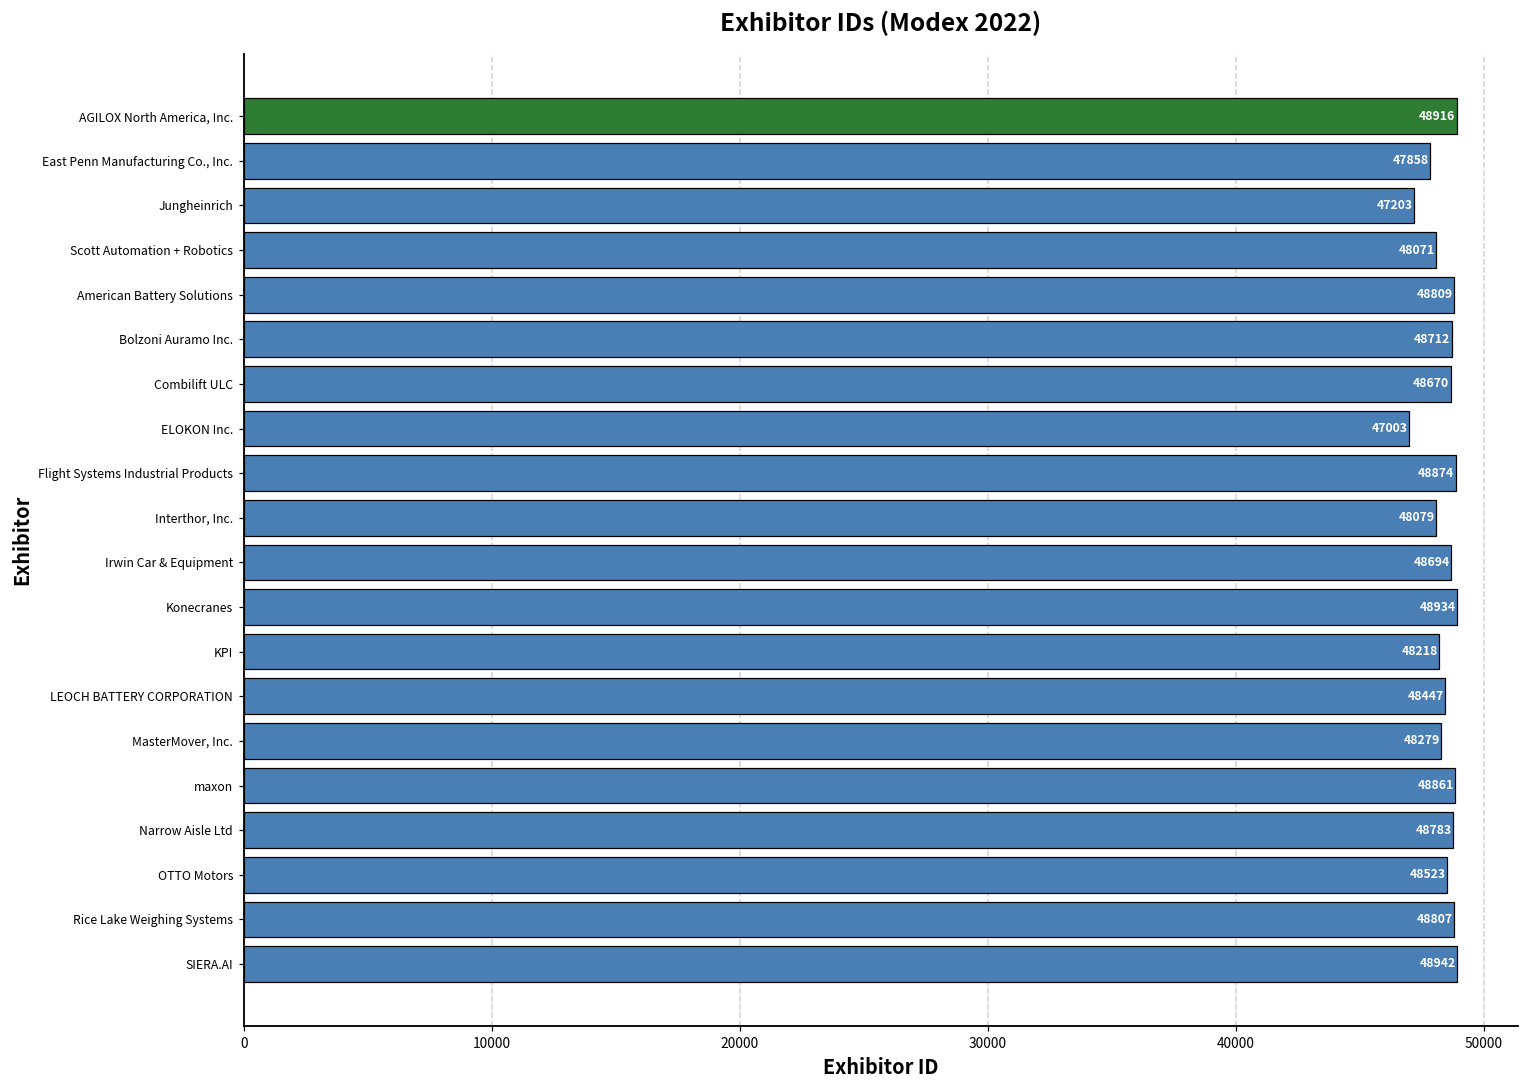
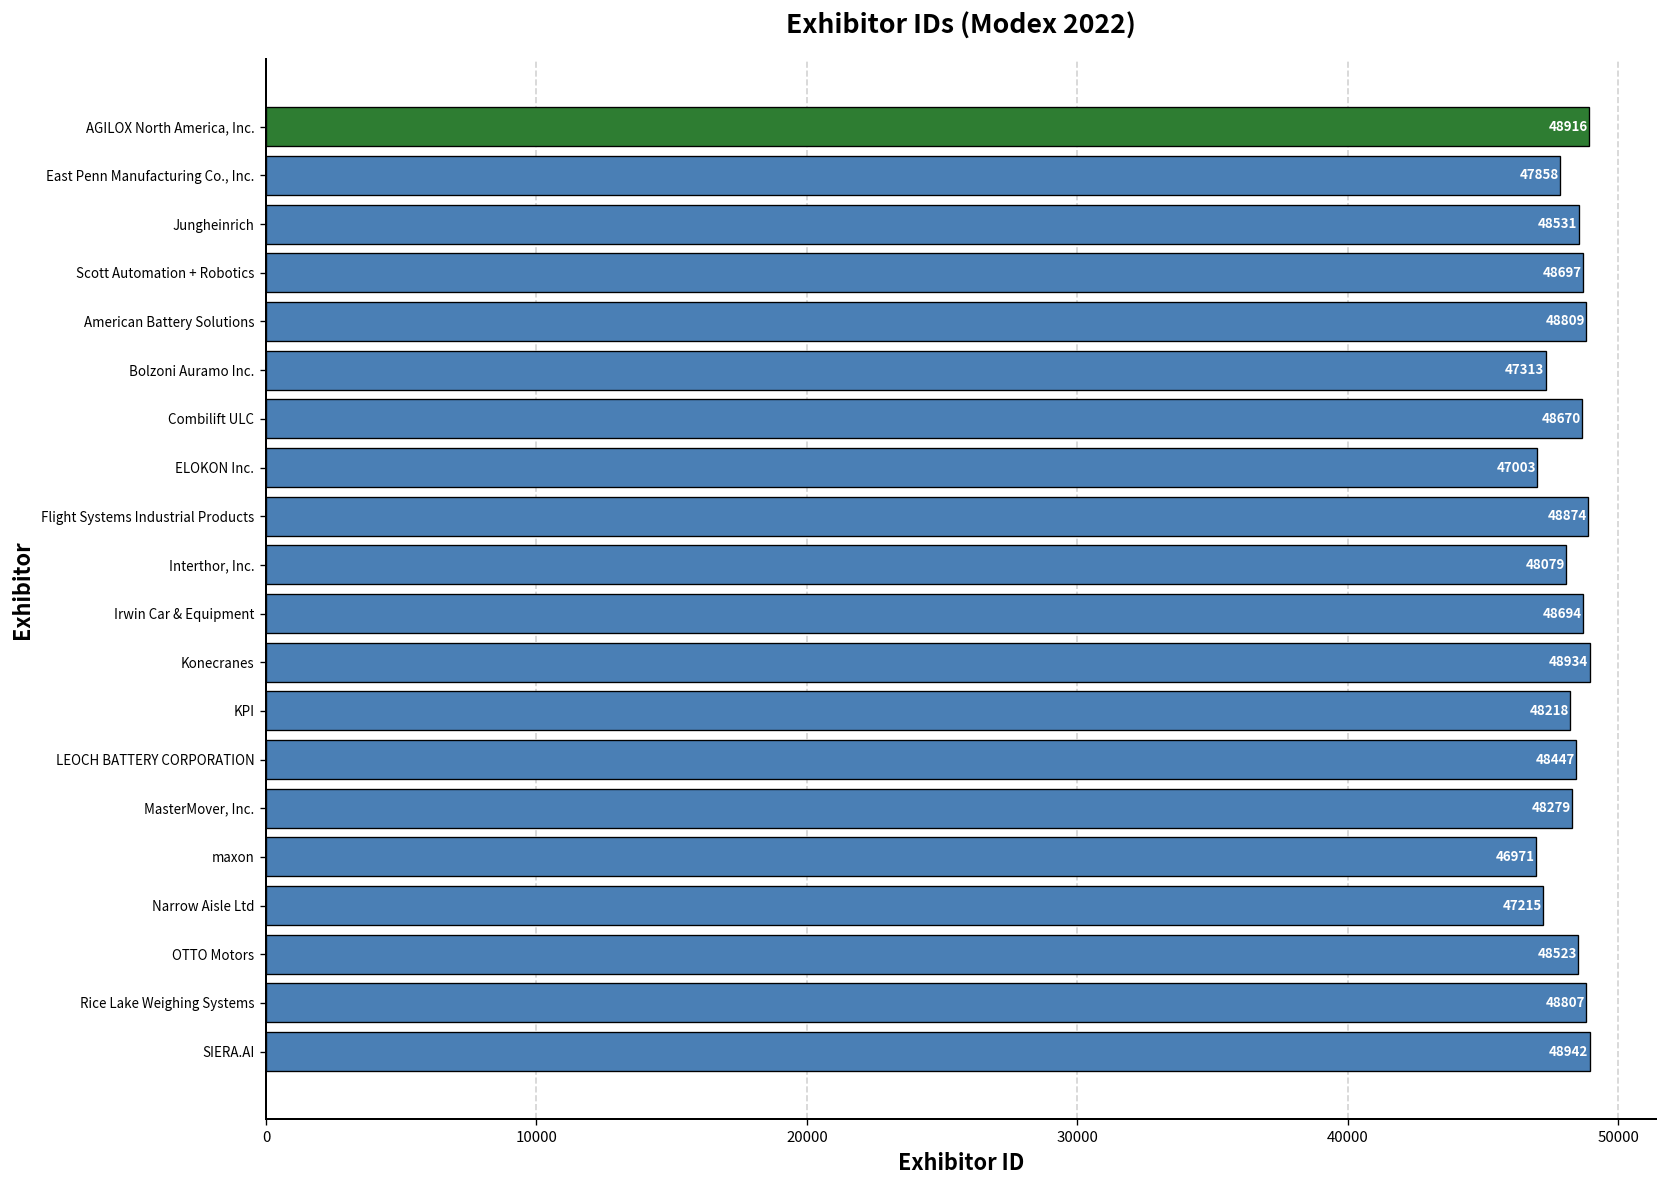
  {
    "AGILOX North America, Inc.": 48916,
    "East Penn Manufacturing Co., Inc.": 47858,
-   "Jungheinrich": 47203,
-   "Scott Automation + Robotics": 48071,
+   "Jungheinrich": 48531,
+   "Scott Automation + Robotics": 48697,
    "American Battery Solutions": 48809,
-   "Bolzoni Auramo Inc.": 48712,
+   "Bolzoni Auramo Inc.": 47313,
    "Combilift ULC": 48670,
    "ELOKON Inc.": 47003,
    "Flight Systems Industrial Products": 48874,
    "Interthor, Inc.": 48079,
    "Irwin Car & Equipment": 48694,
    "Konecranes": 48934,
    "KPI": 48218,
    "LEOCH BATTERY CORPORATION": 48447,
    "MasterMover, Inc.": 48279,
-   "maxon": 48861,
-   "Narrow Aisle Ltd": 48783,
+   "maxon": 46971,
+   "Narrow Aisle Ltd": 47215,
    "OTTO Motors": 48523,
    "Rice Lake Weighing Systems": 48807,
    "SIERA.AI": 48942
  }
